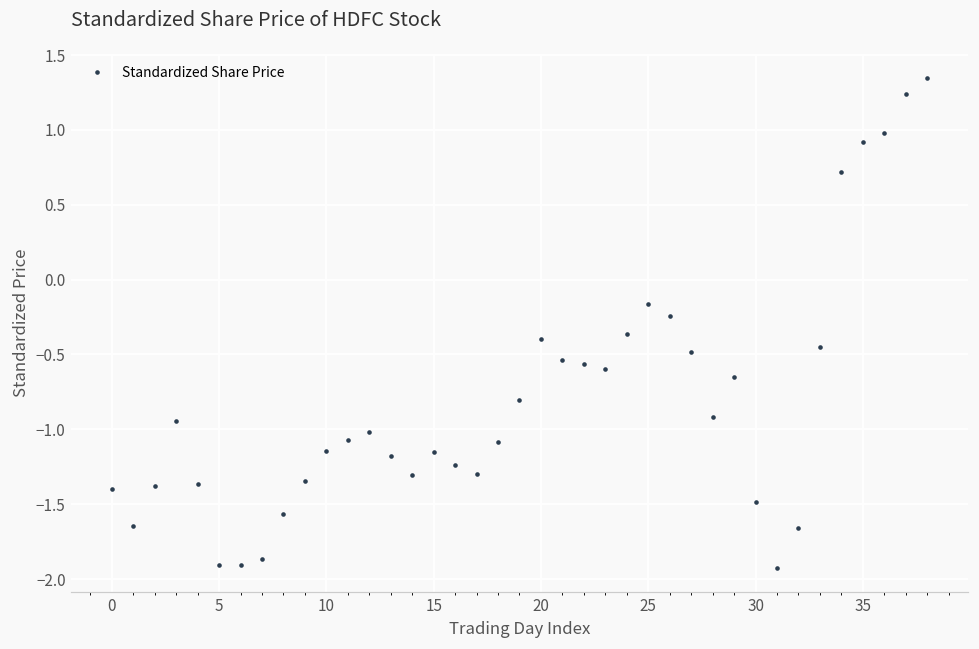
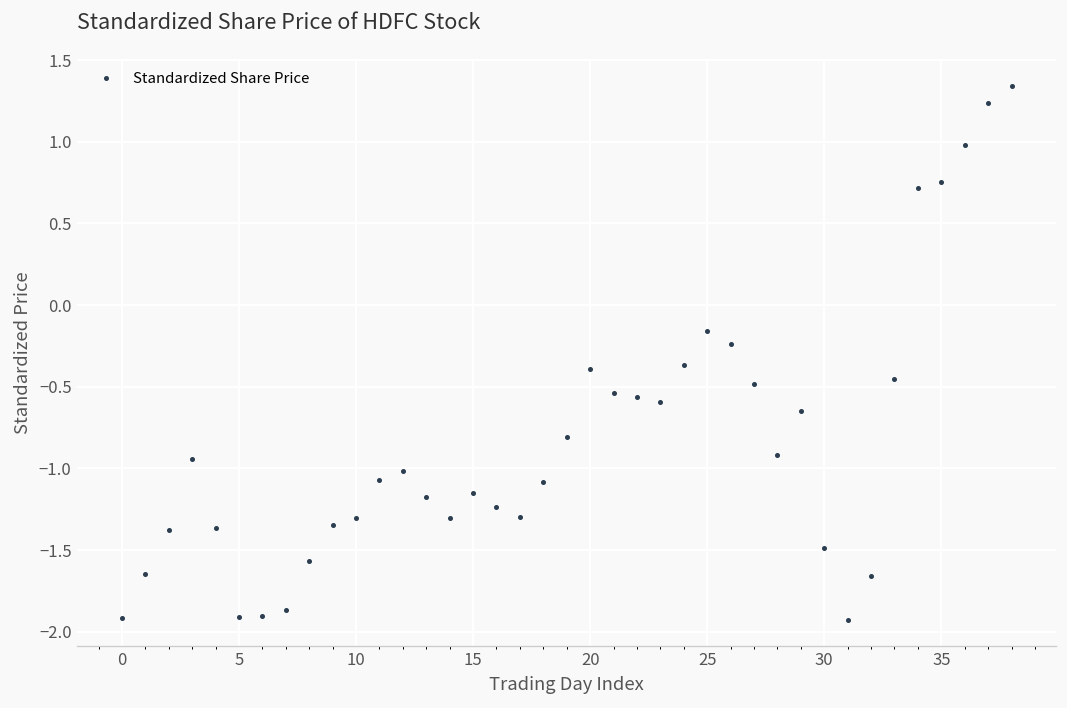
  {
-   "0": -1.40,
+   "0": -1.92,
    "5": -1.91,
-   "10": -1.15,
+   "10": -1.30,
    "15": -1.15,
    "20": -0.39,
    "25": -0.16,
    "30": -1.49,
-   "35": 0.92
+   "35": 0.75
  }
